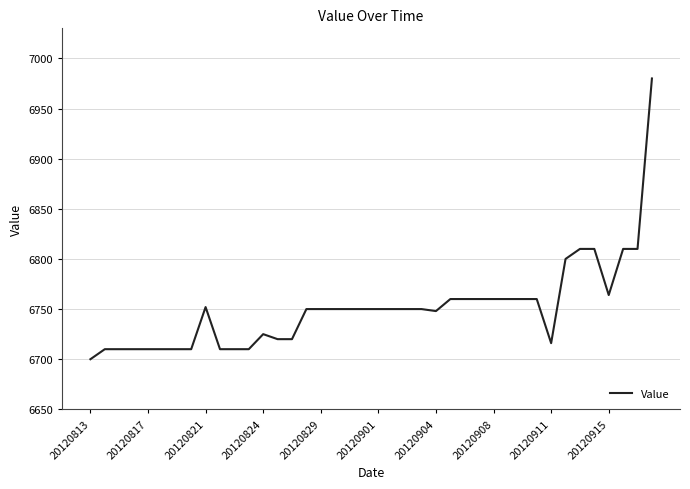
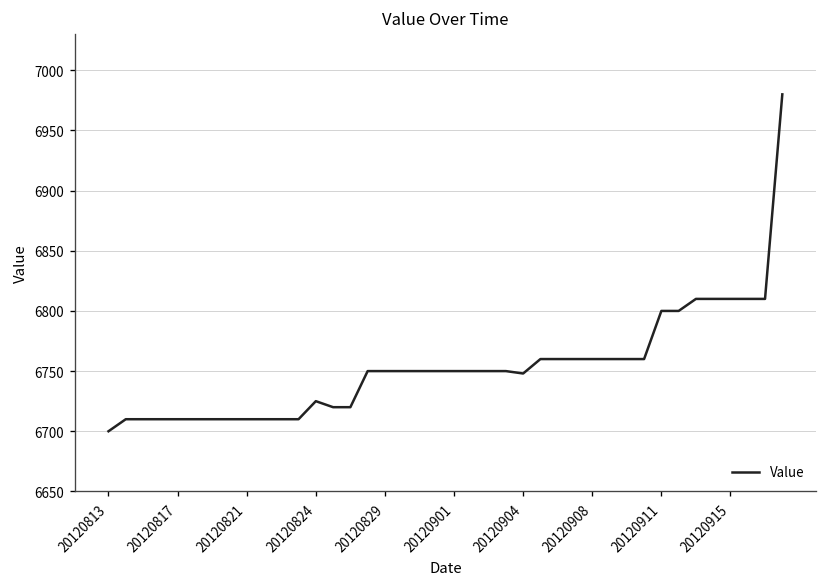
  {
    "20120813": 6700,
    "20120817": 6710,
-   "20120821": 6752,
+   "20120821": 6710,
    "20120824": 6725,
    "20120829": 6750,
    "20120904": 6748,
-   "20120911": 6716,
-   "20120915": 6764
+   "20120911": 6800,
+   "20120915": 6810
  }
